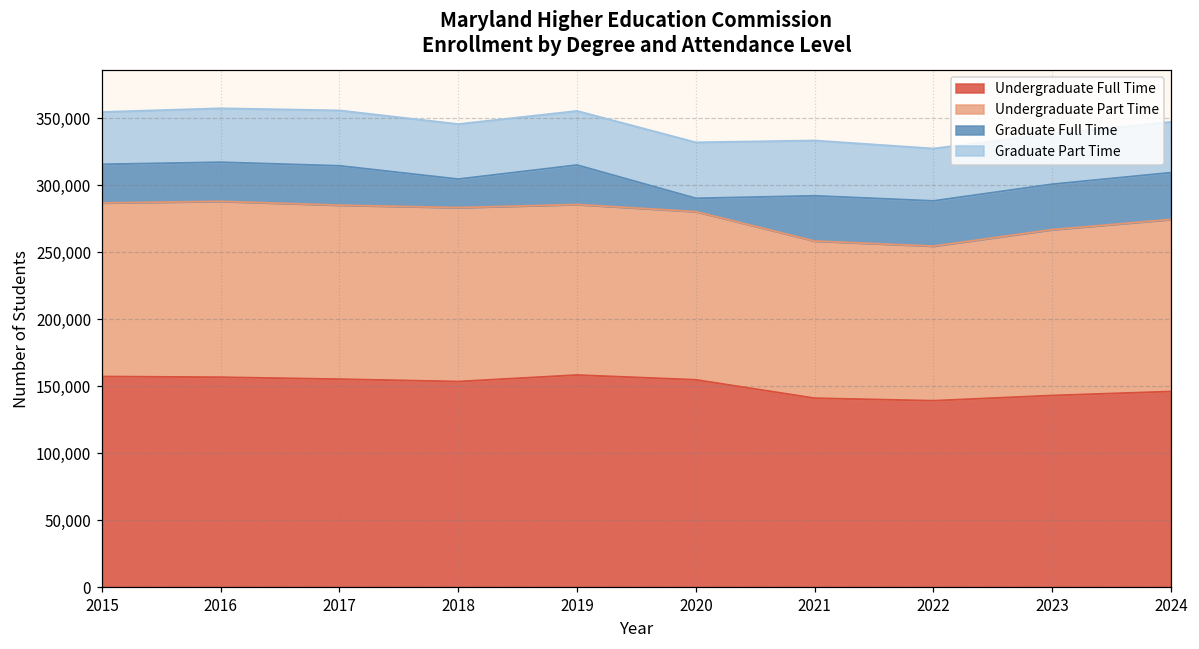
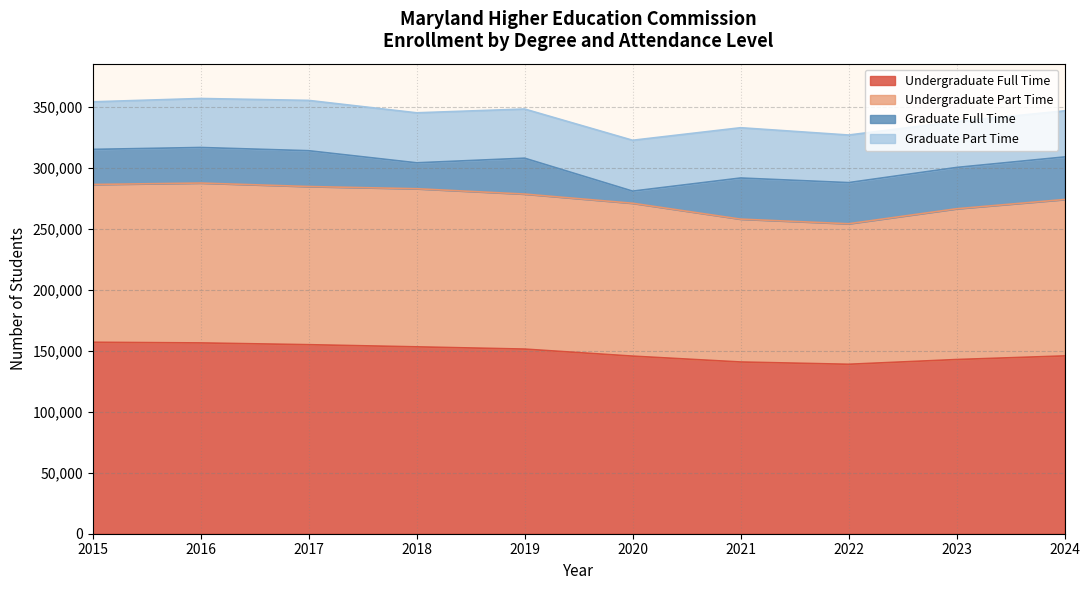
  {
    "Undergraduate Full Time": {
      "2015": "157,000",
      "2016": "157,000",
      "2017": "155,000",
      "2018": "153,000",
-     "2019": "158,000",
-     "2020": "155,000",
+     "2019": "152,000",
+     "2020": "146,000",
      "2021": "141,000",
      "2022": "139,000",
      "2023": "143,000",
      "2024": "146,000"
    },
    "Undergraduate Part Time": {
      "2015": "129,000",
      "2016": "131,000",
      "2017": "130,000",
      "2018": "130,000",
      "2019": "127,000",
      "2020": "125,000",
      "2021": "117,000",
      "2022": "115,000",
      "2023": "124,000",
      "2024": "128,000"
    },
    "Graduate Full Time": {
      "2015": "29,000",
      "2016": "29,000",
      "2017": "29,000",
      "2018": "21,000",
      "2019": "29,000",
      "2020": "10,000",
      "2021": "34,000",
      "2022": "34,000",
      "2023": "34,000",
      "2024": "35,000"
    },
    "Graduate Part Time": {
      "2015": "39,000",
      "2016": "40,000",
      "2017": "41,000",
      "2018": "41,000",
      "2019": "40,000",
      "2020": "42,000",
      "2021": "41,000",
      "2022": "39,000",
      "2024": "38,000"
    }
  }
